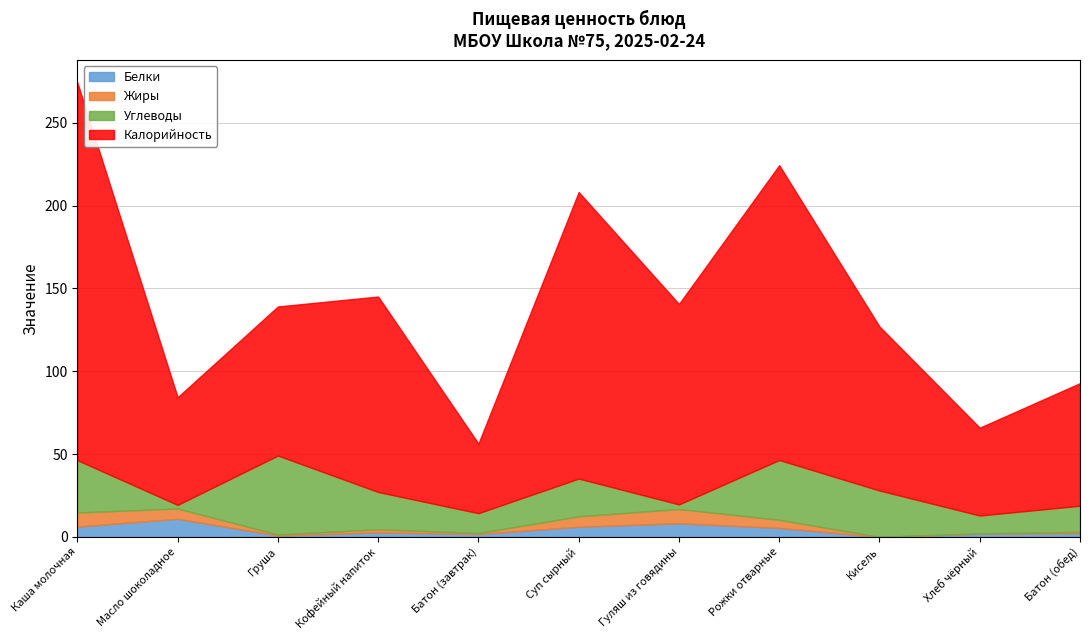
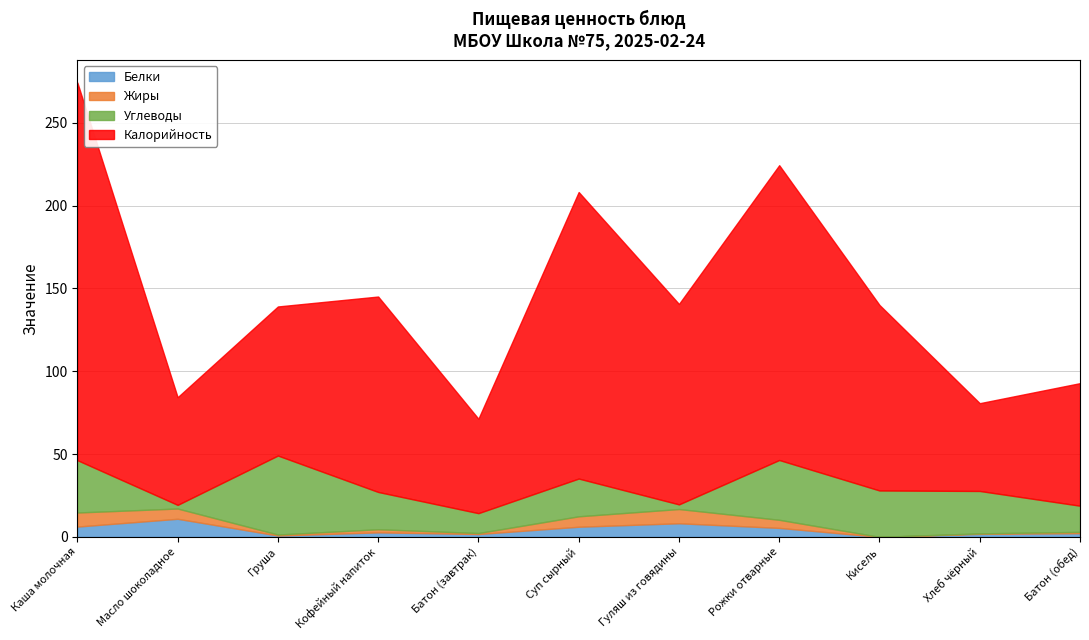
  {
    "Белки": {
      "Каша молочная": 6,
      "Масло шоколадное": 11,
      "Кофейный напиток": 3,
      "Суп сырный": 6,
      "Гуляш из говядины": 8,
      "Рожки отварные": 5
    },
    "Жиры": {
      "Каша молочная": 9,
      "Масло шоколадное": 6,
      "Кофейный напиток": 2,
      "Суп сырный": 6,
      "Гуляш из говядины": 9,
      "Рожки отварные": 5
    },
    "Углеводы": {
      "Каша молочная": 32,
      "Масло шоколадное": 2,
      "Груша": 48,
      "Кофейный напиток": 23,
      "Батон (завтрак)": 12,
      "Суп сырный": 23,
      "Гуляш из говядины": 3,
      "Рожки отварные": 36,
      "Кисель": 28,
-     "Хлеб чёрный": 11,
+     "Хлеб чёрный": 26,
      "Батон (обед)": 16
    },
    "Калорийность": {
      "Каша молочная": 228,
      "Масло шоколадное": 65,
      "Груша": 90,
      "Кофейный напиток": 118,
-     "Батон (завтрак)": 42,
+     "Батон (завтрак)": 57,
      "Суп сырный": 173,
      "Гуляш из говядины": 121,
      "Рожки отварные": 178,
-     "Кисель": 99,
+     "Кисель": 112,
      "Хлеб чёрный": 53,
      "Батон (обед)": 74
    }
  }
